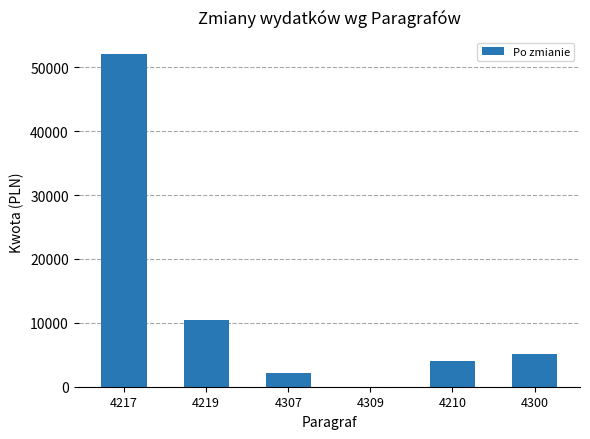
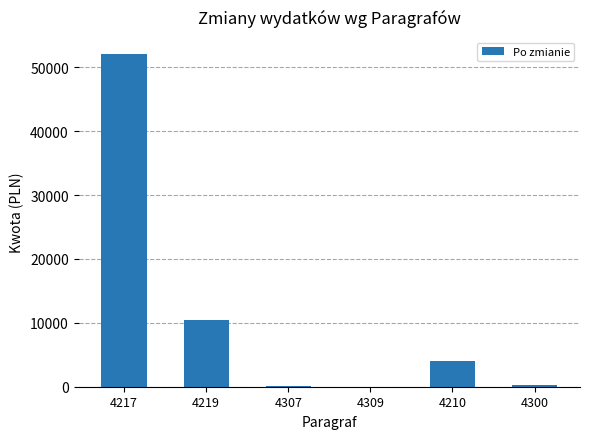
  {
    "4217": 52000,
    "4219": 10000,
-   "4307": 2000,
+   "4307": 0,
    "4210": 4000,
-   "4300": 5000
+   "4300": 0
  }
